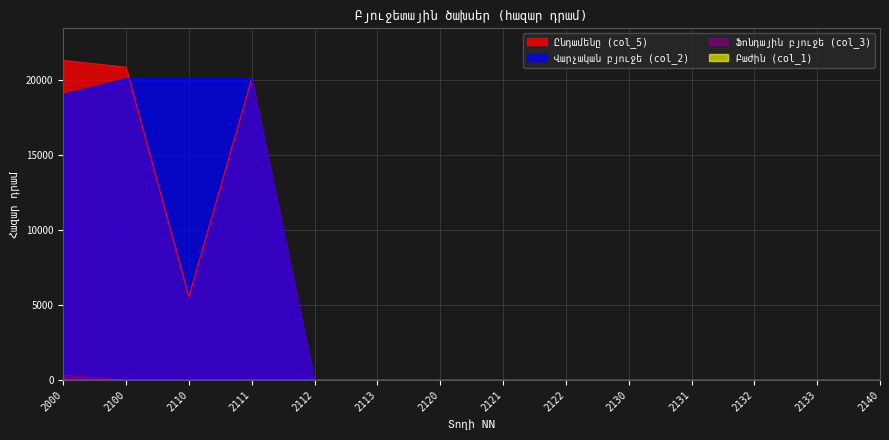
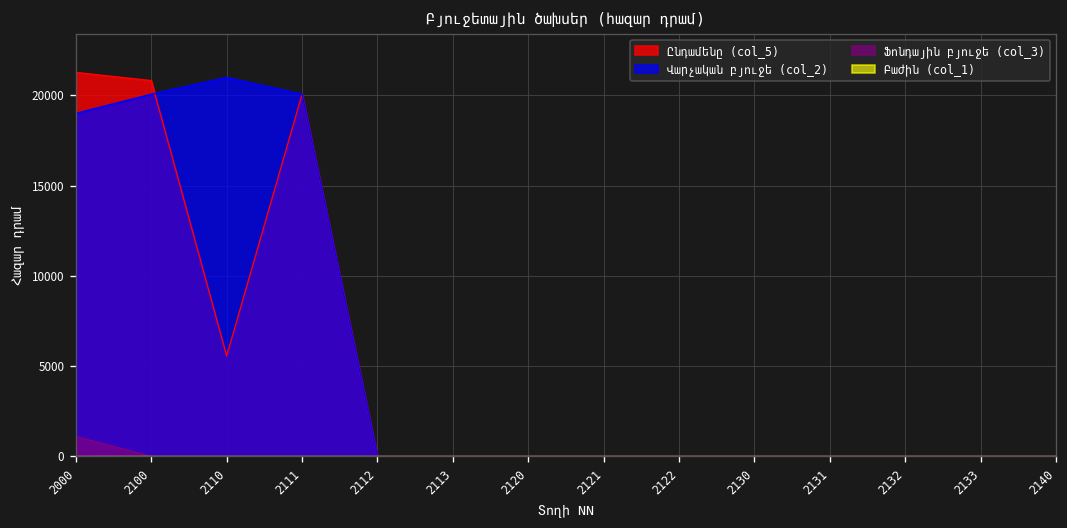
  {
    "Ընդամենը (col_5)": {
      "2000": 21300,
      "2100": 20800,
      "2110": 5600
    },
    "Վարչական բյուջե (col_2)": {
      "2000": 19000,
      "2100": 20100,
-     "2110": 20100
+     "2110": 21000
    },
    "Ֆոնդային բյուջե (col_3)": {
-     "2000": 400
+     "2000": 1100
    },
    "Բաժին (col_1)": {
      "2000": 0
    }
  }
